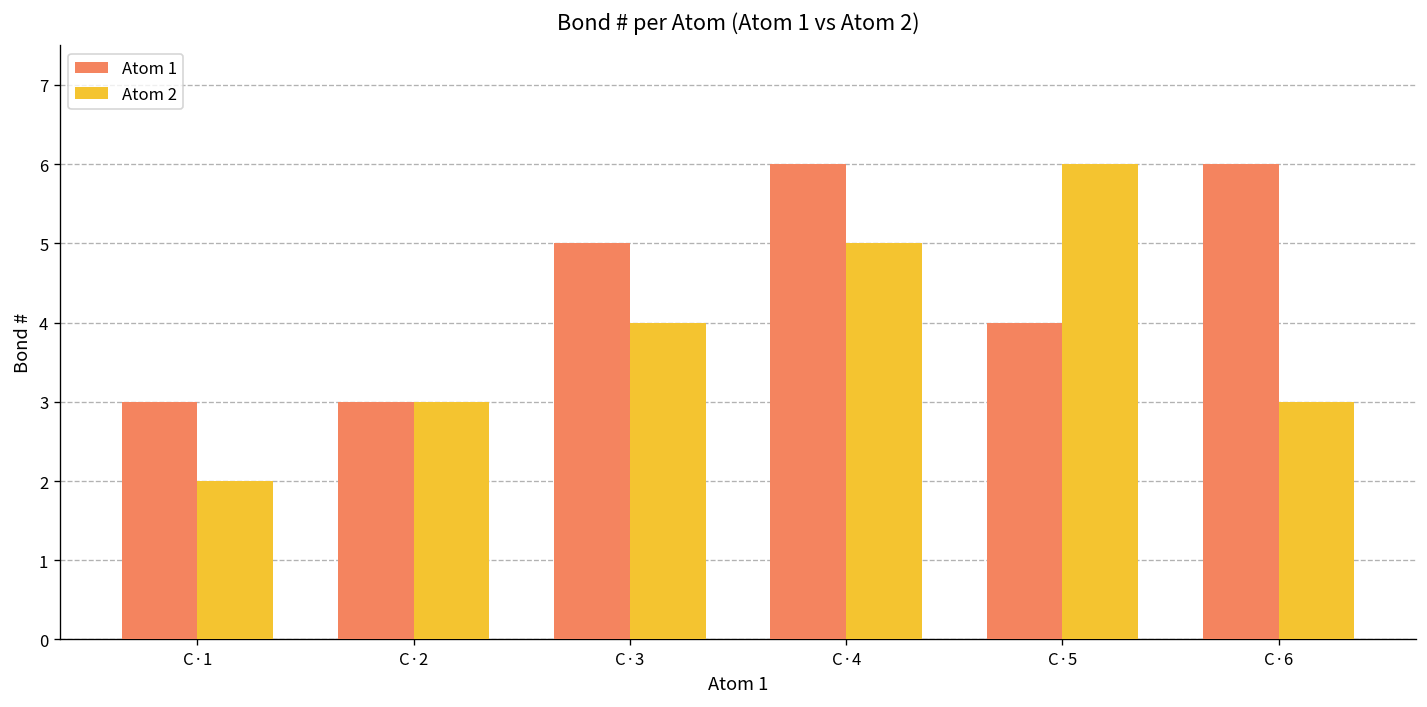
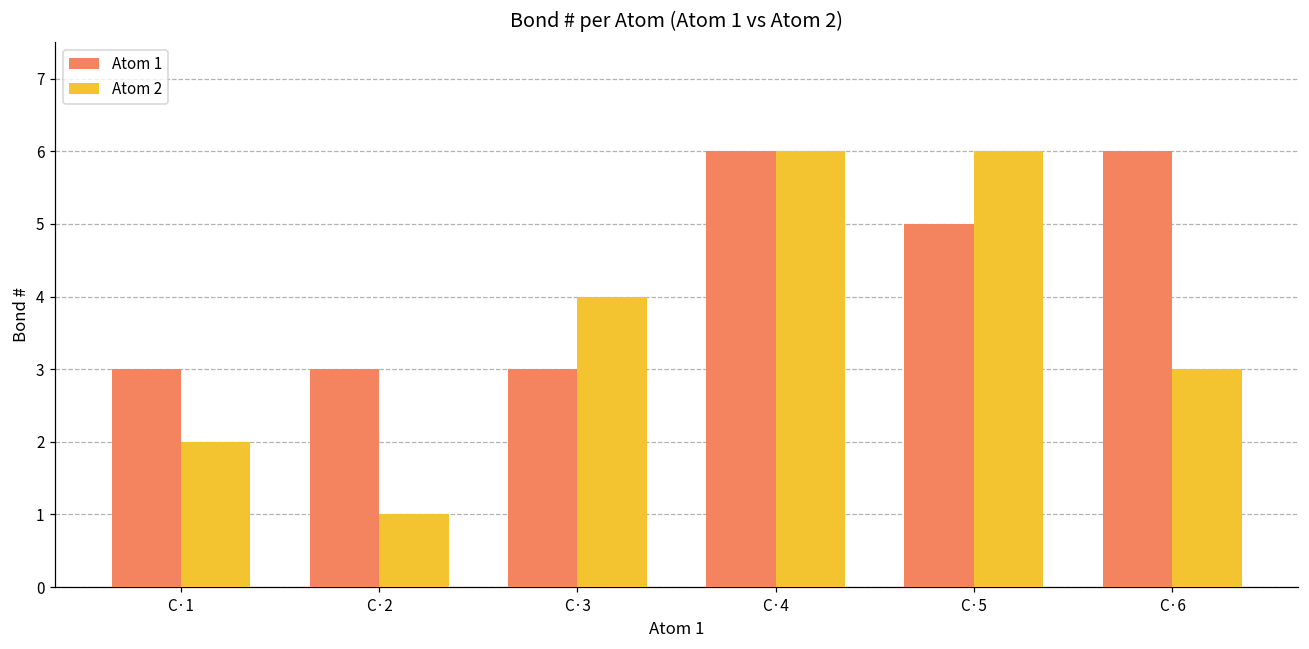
  {
    "Atom 1": {
      "C·1": 3,
      "C·2": 3,
-     "C·3": 5,
+     "C·3": 3,
      "C·4": 6,
-     "C·5": 4,
+     "C·5": 5,
      "C·6": 6
    },
    "Atom 2": {
      "C·1": 2,
-     "C·2": 3,
+     "C·2": 1,
      "C·3": 4,
-     "C·4": 5,
+     "C·4": 6,
      "C·5": 6,
      "C·6": 3
    }
  }
